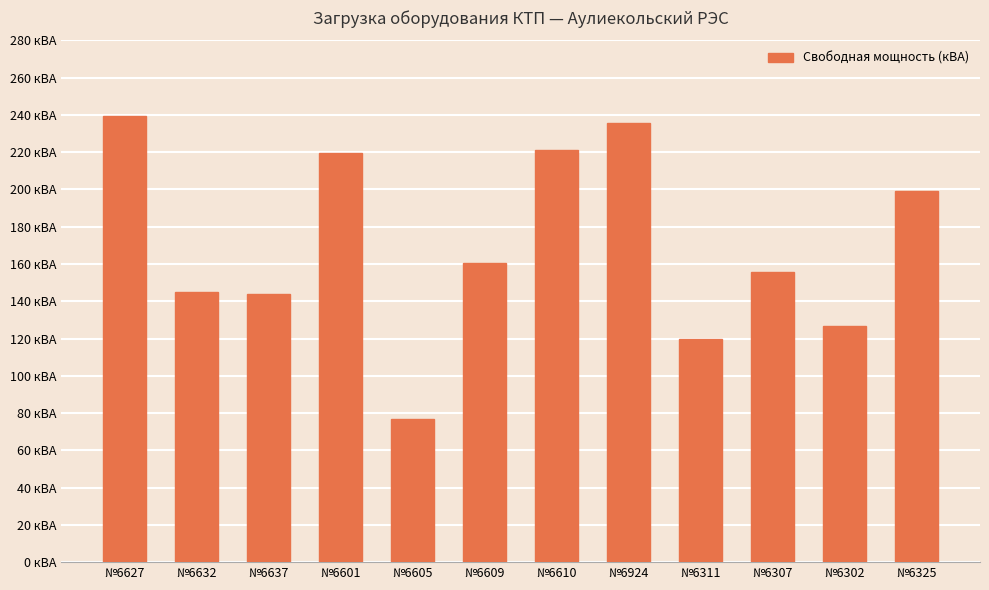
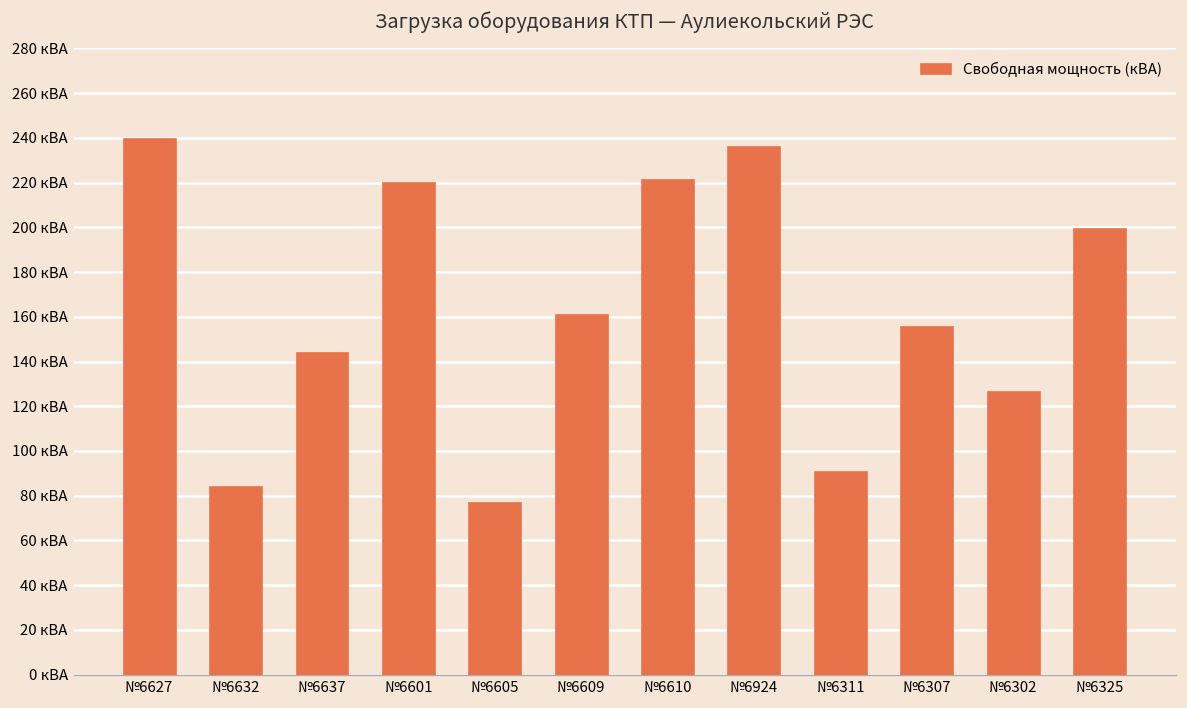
  {
    "№6627": "239 кВА",
-   "№6632": "145 кВА",
+   "№6632": "84 кВА",
    "№6637": "144 кВА",
    "№6601": "220 кВА",
    "№6605": "77 кВА",
    "№6609": "161 кВА",
    "№6610": "221 кВА",
    "№6924": "236 кВА",
-   "№6311": "120 кВА",
+   "№6311": "91 кВА",
    "№6307": "156 кВА",
    "№6302": "127 кВА",
    "№6325": "199 кВА"
  }
